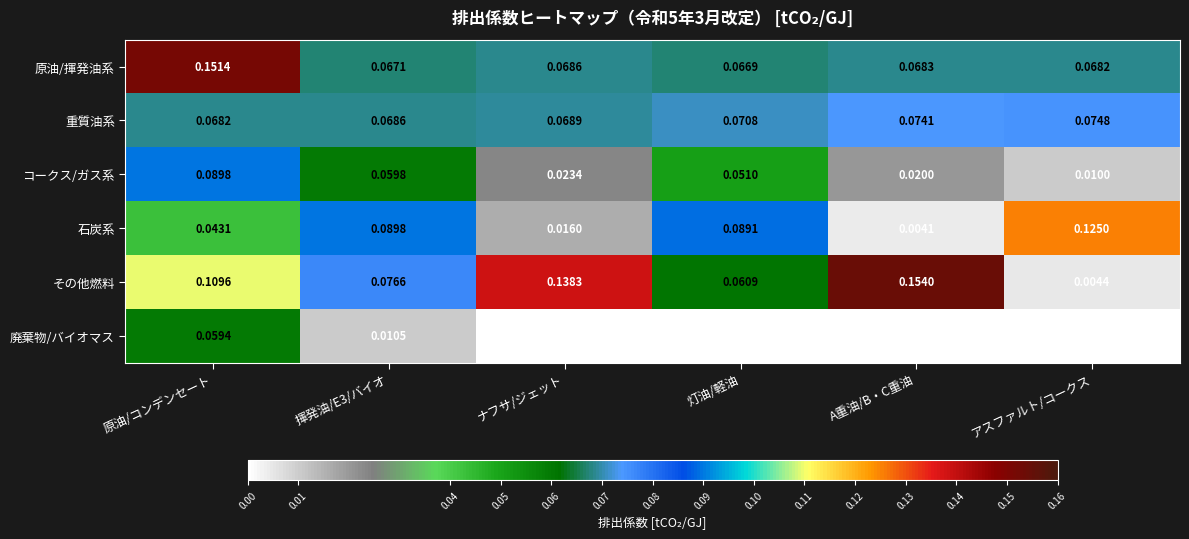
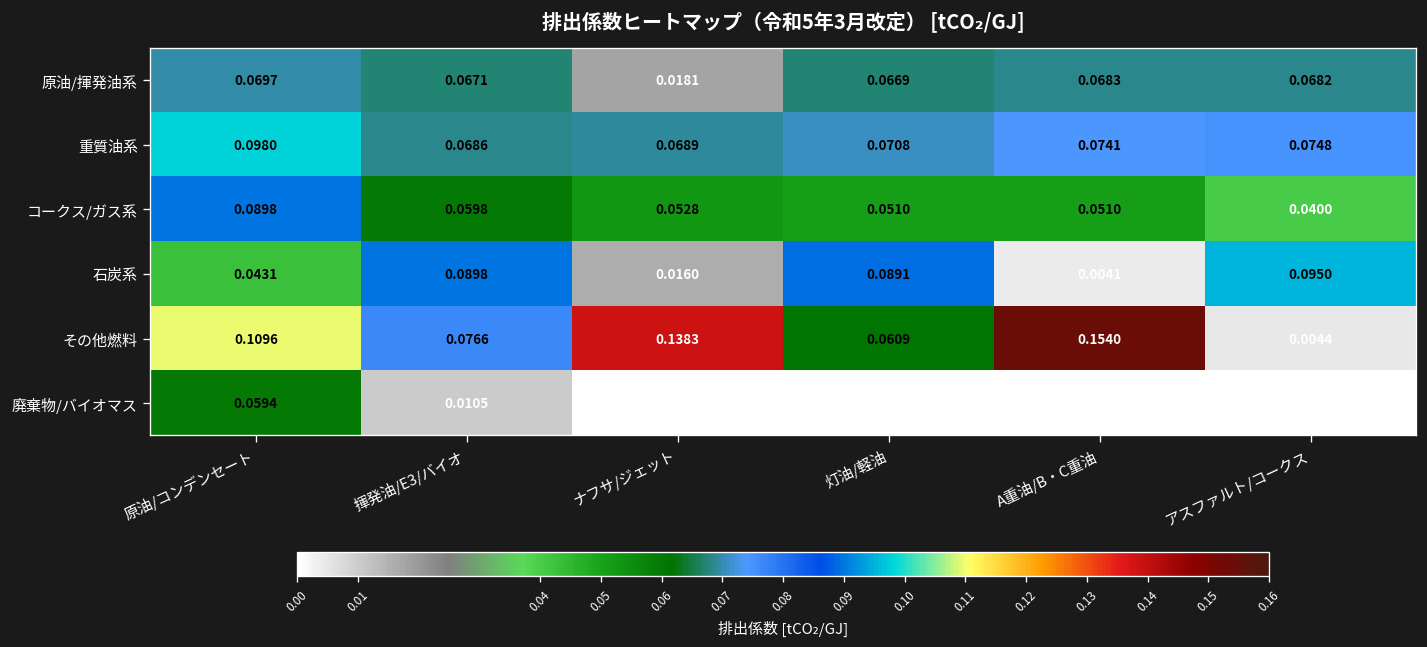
  {
    "原油/揮発油系": {
-     "原油/コンデンセート": 0.1514,
+     "原油/コンデンセート": 0.0697,
      "揮発油/E3/バイオ": 0.0671,
-     "ナフサ/ジェット": 0.0686,
+     "ナフサ/ジェット": 0.0181,
      "灯油/軽油": 0.0669,
      "A重油/B・C重油": 0.0683,
      "アスファルト/コークス": 0.0682
    },
    "重質油系": {
-     "原油/コンデンセート": 0.0682,
+     "原油/コンデンセート": 0.0980,
      "揮発油/E3/バイオ": 0.0686,
      "ナフサ/ジェット": 0.0689,
      "灯油/軽油": 0.0708,
      "A重油/B・C重油": 0.0741,
      "アスファルト/コークス": 0.0748
    },
    "コークス/ガス系": {
      "原油/コンデンセート": 0.0898,
      "揮発油/E3/バイオ": 0.0598,
-     "ナフサ/ジェット": 0.0234,
+     "ナフサ/ジェット": 0.0528,
      "灯油/軽油": 0.0510,
-     "A重油/B・C重油": 0.0200,
-     "アスファルト/コークス": 0.0100
+     "A重油/B・C重油": 0.0510,
+     "アスファルト/コークス": 0.0400
    },
    "石炭系": {
      "原油/コンデンセート": 0.0431,
      "揮発油/E3/バイオ": 0.0898,
      "ナフサ/ジェット": 0.0160,
      "灯油/軽油": 0.0891,
-     "アスファルト/コークス": 0.1250
+     "アスファルト/コークス": 0.0950
    },
    "その他燃料": {
      "原油/コンデンセート": 0.1096,
      "揮発油/E3/バイオ": 0.0766,
      "ナフサ/ジェット": 0.1383,
      "灯油/軽油": 0.0609,
      "A重油/B・C重油": 0.1540
    },
    "廃棄物/バイオマス": {
      "原油/コンデンセート": 0.0594,
      "揮発油/E3/バイオ": 0.0105
    }
  }
